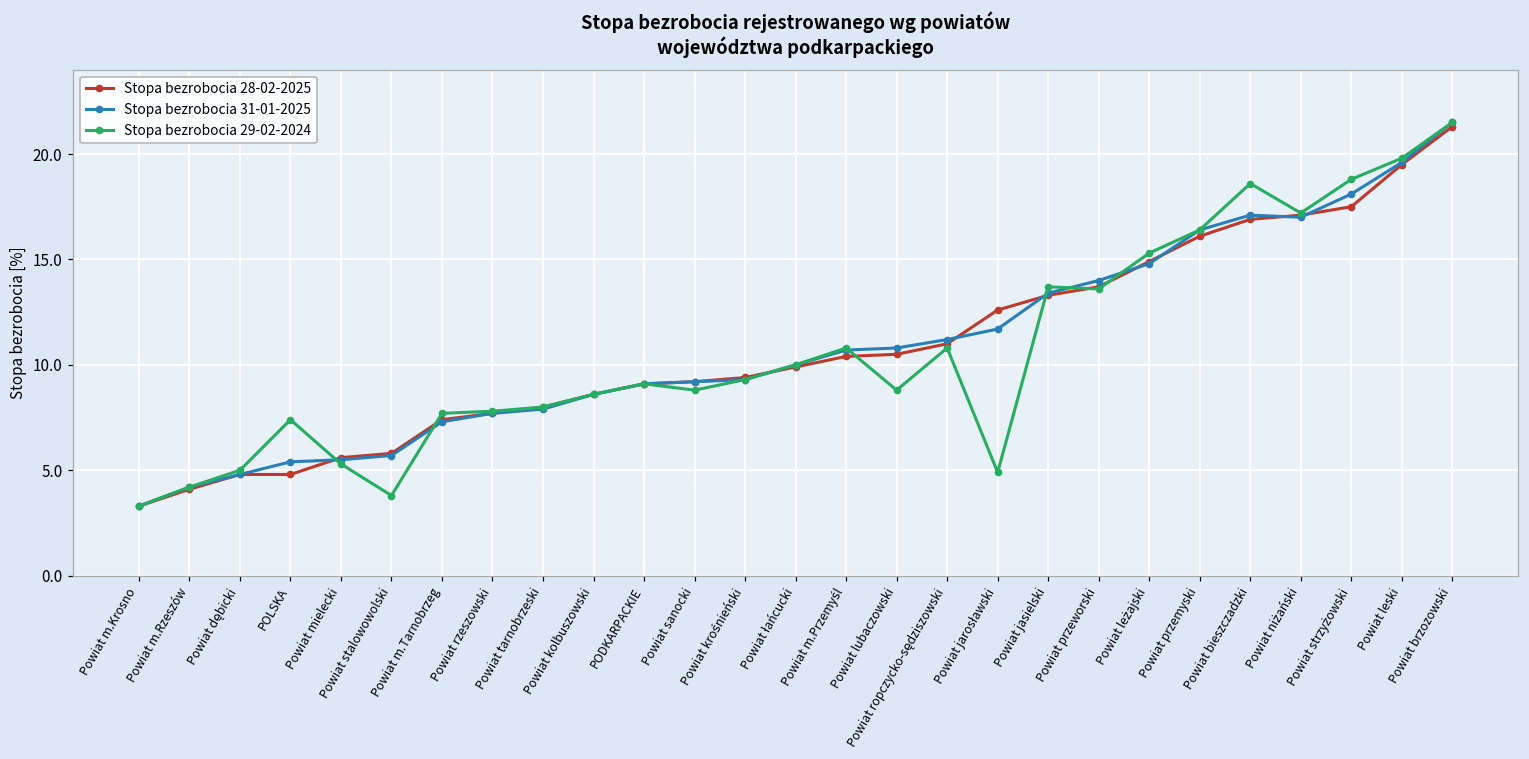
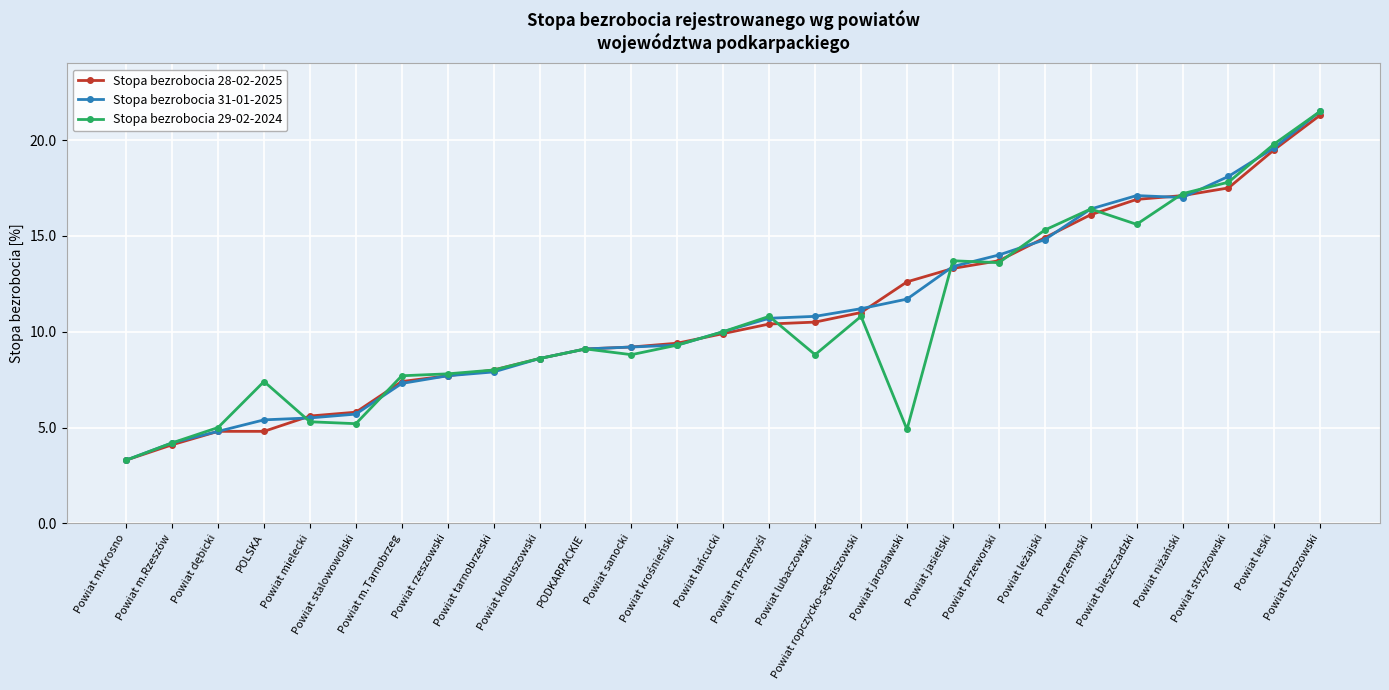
  {
    "Stopa bezrobocia 28-02-2025": {
      "POLSKA": 4.8,
      "Powiat m.Przemyśl": 10.4,
      "Powiat lubaczowski": 10.5,
      "Powiat ropczycko-sędziszowski": 11.0,
      "Powiat jarosławski": 12.6,
      "Powiat przemyski": 16.1,
      "Powiat bieszczadzki": 16.9,
      "Powiat strzyżowski": 17.5,
      "Powiat brzozowski": 21.3
    },
    "Stopa bezrobocia 31-01-2025": {
      "POLSKA": 5.4,
      "Powiat lubaczowski": 10.8,
      "Powiat ropczycko-sędziszowski": 11.2,
      "Powiat jarosławski": 11.7,
      "Powiat przeworski": 14.0,
      "Powiat bieszczadzki": 17.1,
      "Powiat strzyżowski": 18.1
    },
    "Stopa bezrobocia 29-02-2024": {
      "Powiat dębicki": 5.0,
      "POLSKA": 7.4,
      "Powiat mielecki": 5.3,
-     "Powiat stalowowolski": 3.8,
+     "Powiat stalowowolski": 5.2,
      "Powiat m.Tarnobrzeg": 7.7,
      "Powiat sanocki": 8.8,
      "Powiat lubaczowski": 8.8,
      "Powiat ropczycko-sędziszowski": 10.8,
      "Powiat jarosławski": 4.9,
      "Powiat jasielski": 13.7,
      "Powiat leżajski": 15.3,
-     "Powiat bieszczadzki": 18.6,
-     "Powiat strzyżowski": 18.8,
+     "Powiat bieszczadzki": 15.6,
+     "Powiat strzyżowski": 17.8,
      "Powiat leski": 19.8
    }
  }
